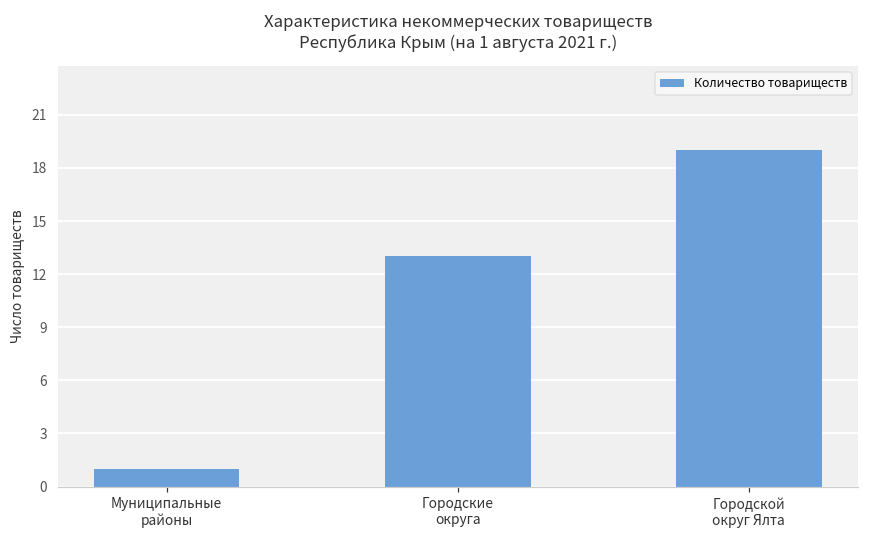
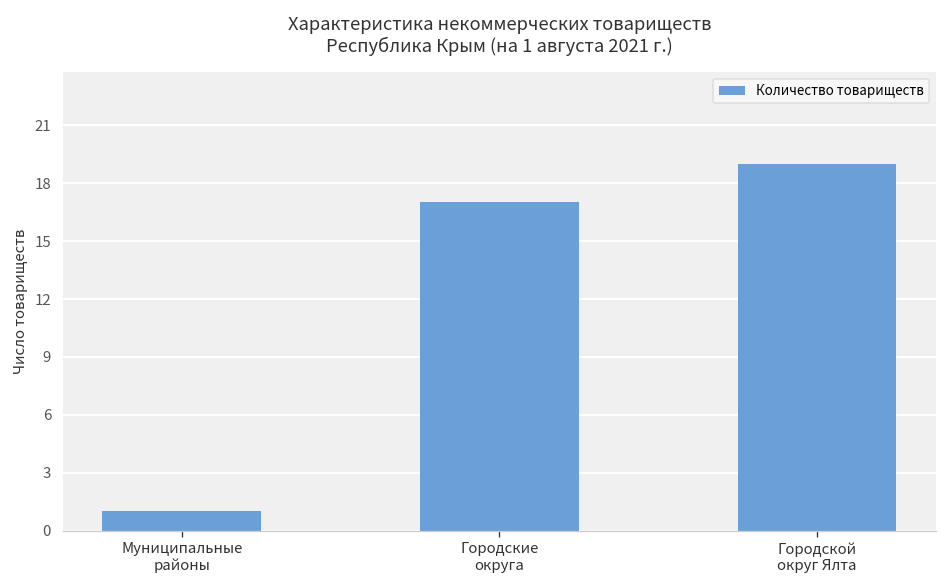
  {
    "Муниципальные районы": 1,
-   "Городские округа": 13,
+   "Городские округа": 17,
    "Городской округ Ялта": 19
  }
